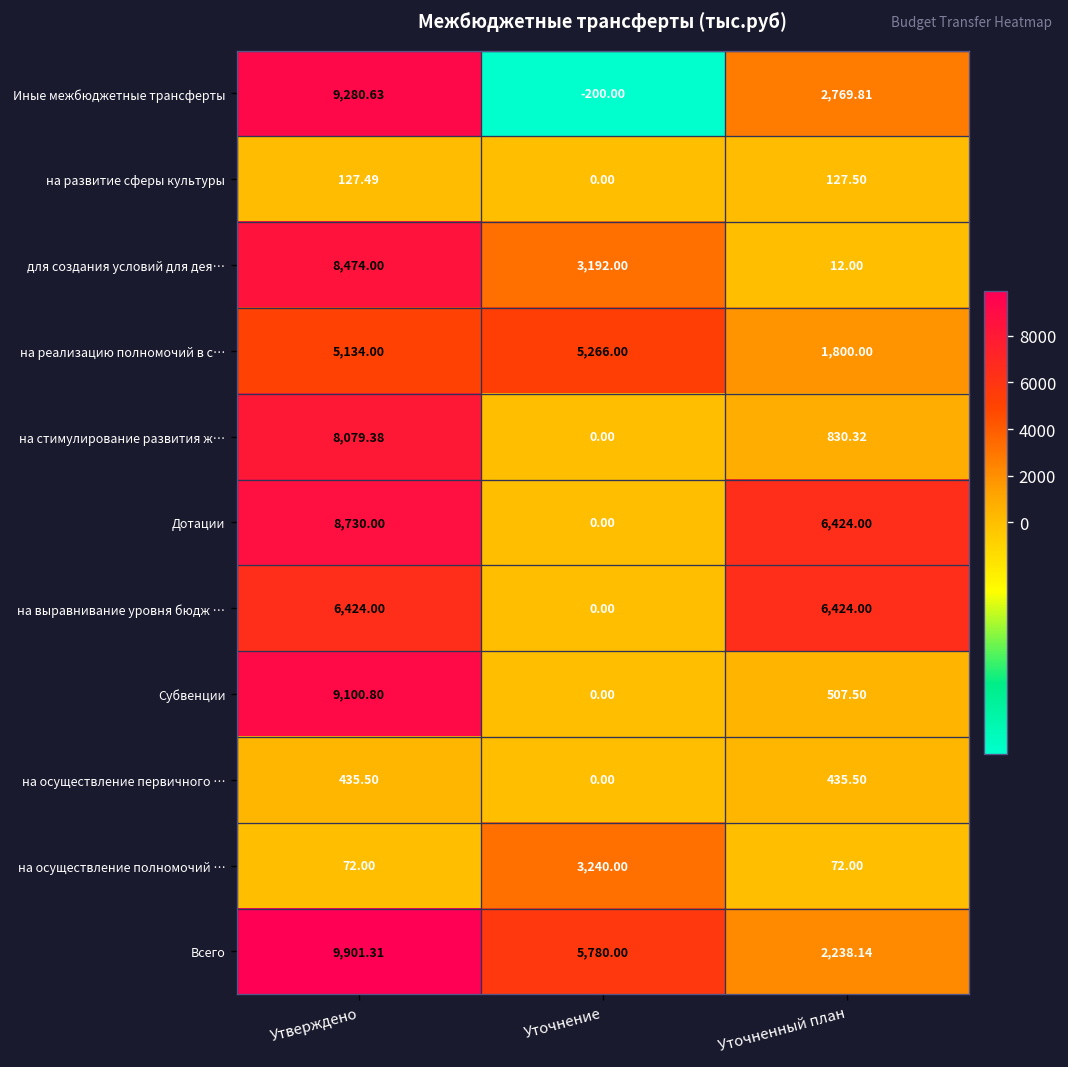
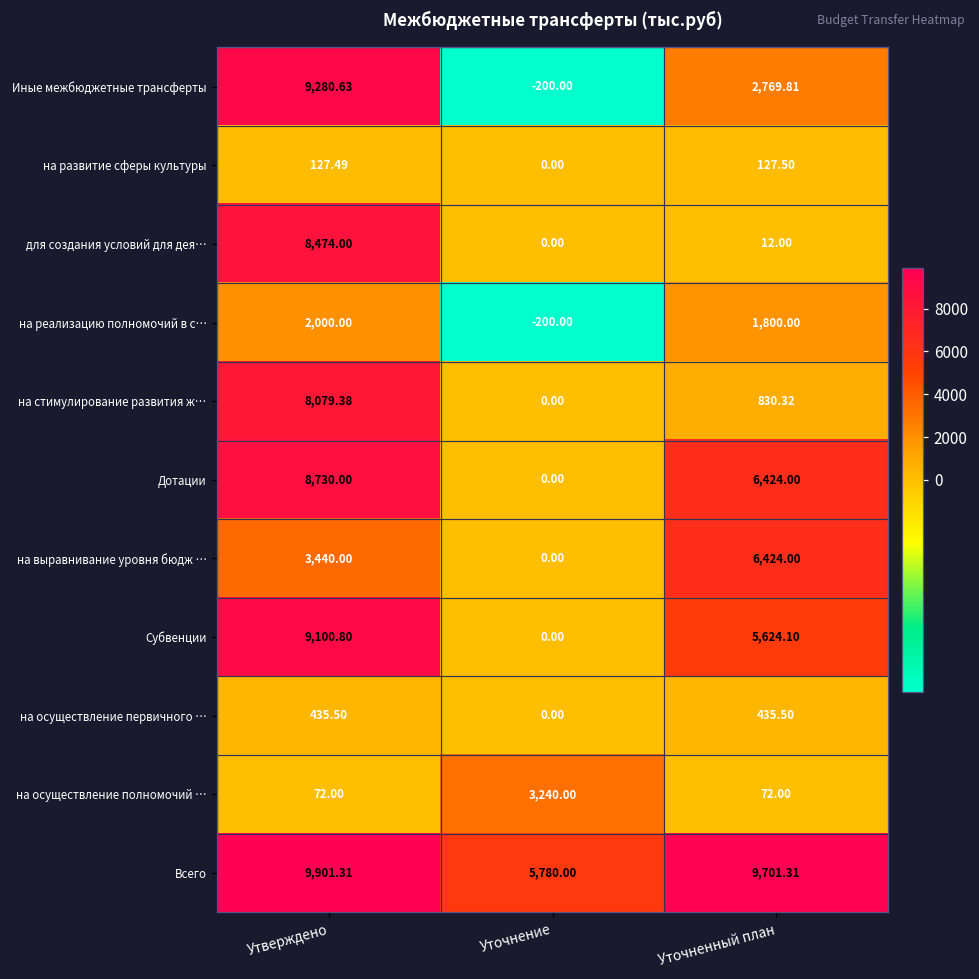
  {
    "Иные межбюджетные трансферты": {
      "Утверждено": "9,280.63",
      "Уточнение": "-200.00",
      "Уточненный план": "2,769.81"
    },
    "на развитие сферы культуры": {
      "Утверждено": "127.49",
      "Уточнение": "0.00",
      "Уточненный план": "127.50"
    },
    "для создания условий для дея…": {
      "Утверждено": "8,474.00",
-     "Уточнение": "3,192.00",
+     "Уточнение": "0.00",
      "Уточненный план": "12.00"
    },
    "на реализацию полномочий в с…": {
-     "Утверждено": "5,134.00",
-     "Уточнение": "5,266.00",
+     "Утверждено": "2,000.00",
+     "Уточнение": "-200.00",
      "Уточненный план": "1,800.00"
    },
    "на стимулирование развития ж…": {
      "Утверждено": "8,079.38",
      "Уточнение": "0.00",
      "Уточненный план": "830.32"
    },
    "Дотации": {
      "Утверждено": "8,730.00",
      "Уточнение": "0.00",
      "Уточненный план": "6,424.00"
    },
    "на выравнивание уровня бюдж …": {
-     "Утверждено": "6,424.00",
+     "Утверждено": "3,440.00",
      "Уточнение": "0.00",
      "Уточненный план": "6,424.00"
    },
    "Субвенции": {
      "Утверждено": "9,100.80",
      "Уточнение": "0.00",
-     "Уточненный план": "507.50"
+     "Уточненный план": "5,624.10"
    },
    "на осуществление первичного …": {
      "Утверждено": "435.50",
      "Уточнение": "0.00",
      "Уточненный план": "435.50"
    },
    "на осуществление полномочий …": {
      "Утверждено": "72.00",
      "Уточнение": "3,240.00",
      "Уточненный план": "72.00"
    },
    "Всего": {
      "Утверждено": "9,901.31",
      "Уточнение": "5,780.00",
-     "Уточненный план": "2,238.14"
+     "Уточненный план": "9,701.31"
    }
  }
